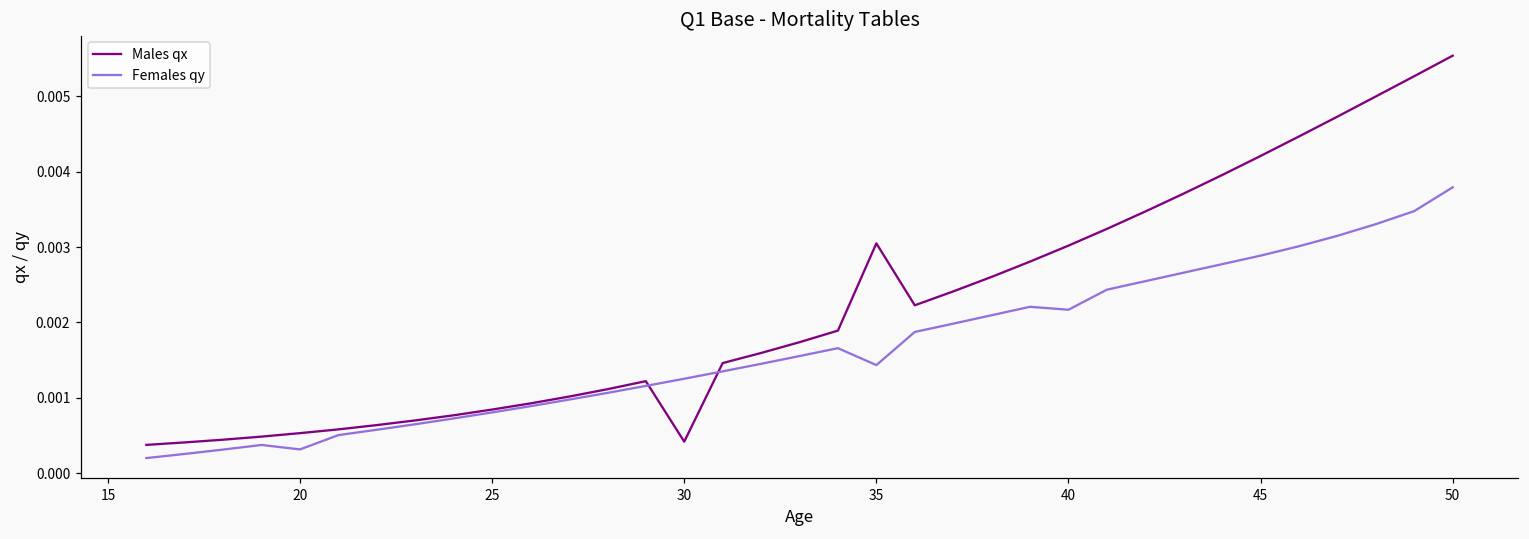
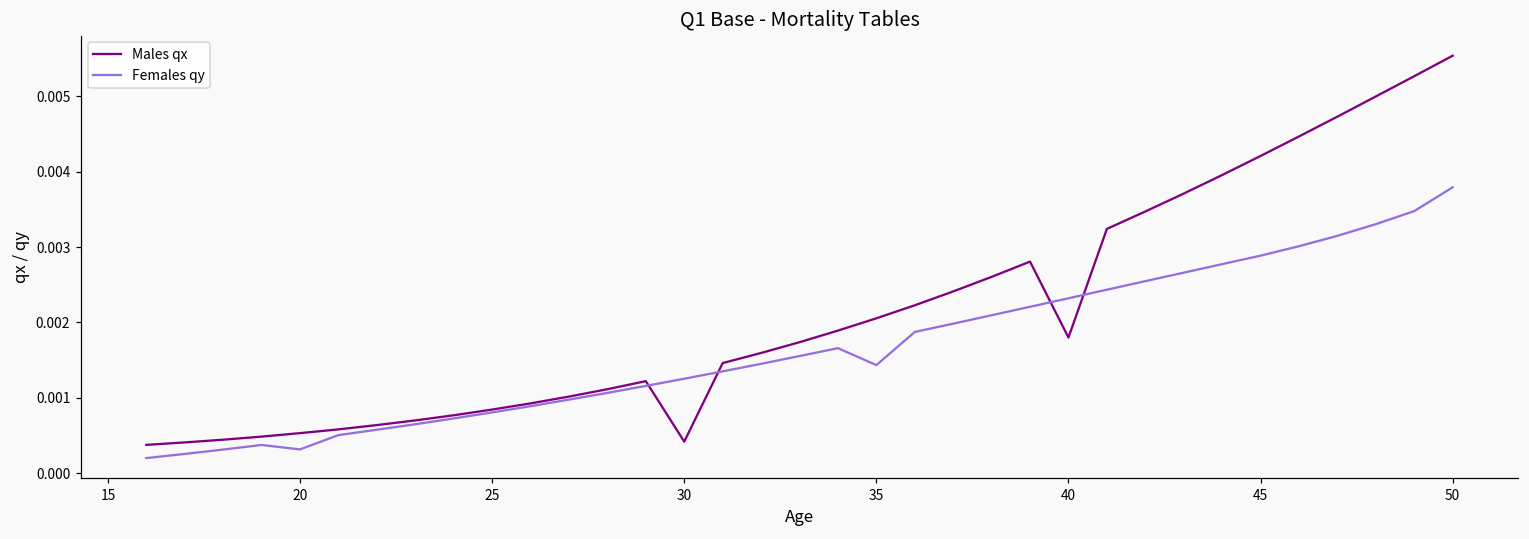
  {
    "Males qx": {
      "20": 0.0005,
      "25": 0.0008,
      "30": 0.0004,
-     "35": 0.0031,
-     "40": 0.0030,
+     "35": 0.0021,
+     "40": 0.0018,
      "45": 0.0042,
      "50": 0.0055
    },
    "Females qy": {
      "20": 0.0003,
      "25": 0.0008,
      "30": 0.0013,
      "35": 0.0014,
-     "40": 0.0022,
+     "40": 0.0023,
      "45": 0.0029,
      "50": 0.0038
    }
  }
